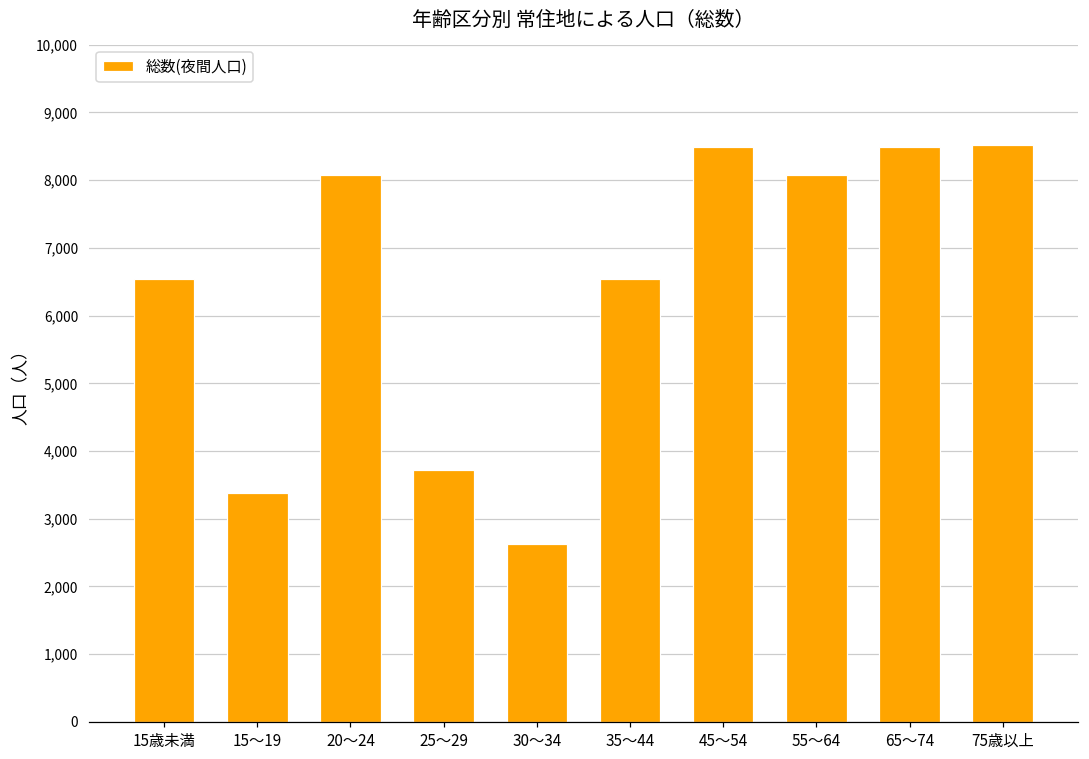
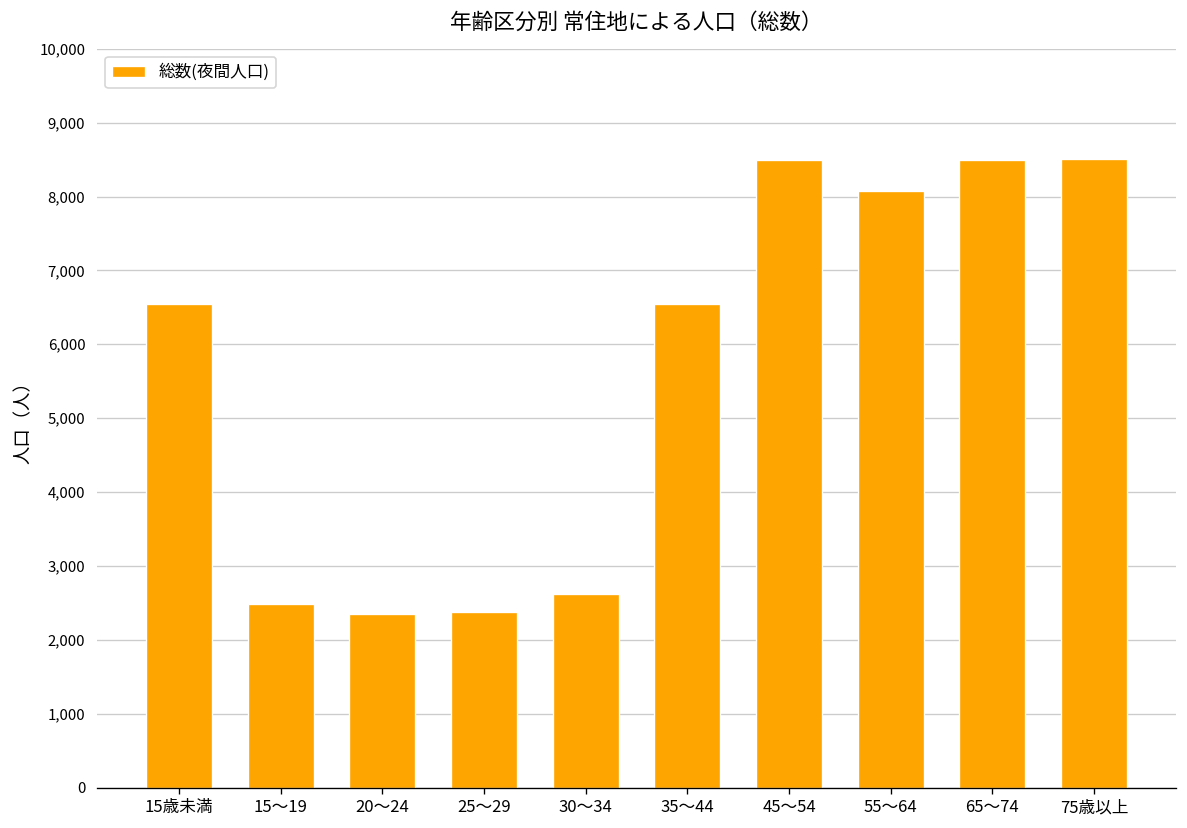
  {
    "15歳未満": "6,500",
-   "15～19": "3,400",
-   "20～24": "8,100",
-   "25～29": "3,700",
+   "15～19": "2,500",
+   "20～24": "2,300",
+   "25～29": "2,400",
    "30～34": "2,600",
    "35～44": "6,500",
    "45～54": "8,500",
    "55～64": "8,100",
    "65～74": "8,500",
    "75歳以上": "8,500"
  }
